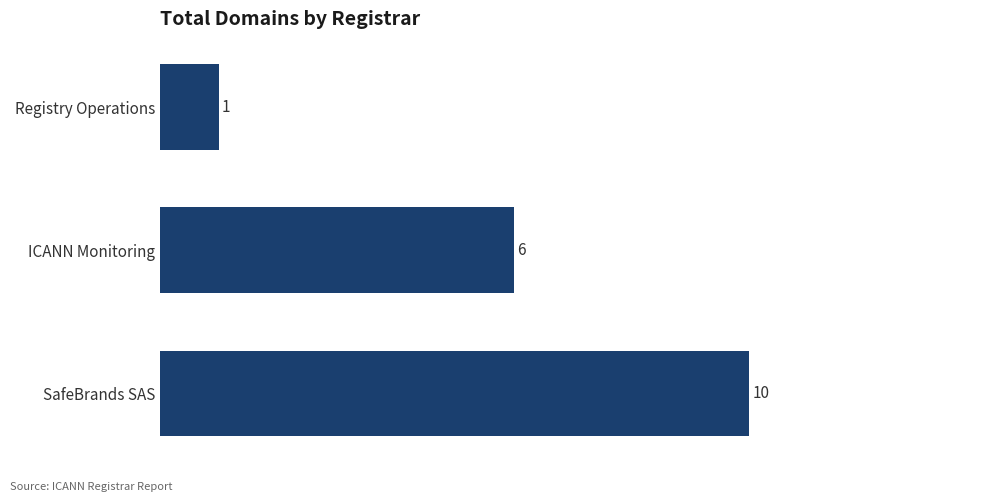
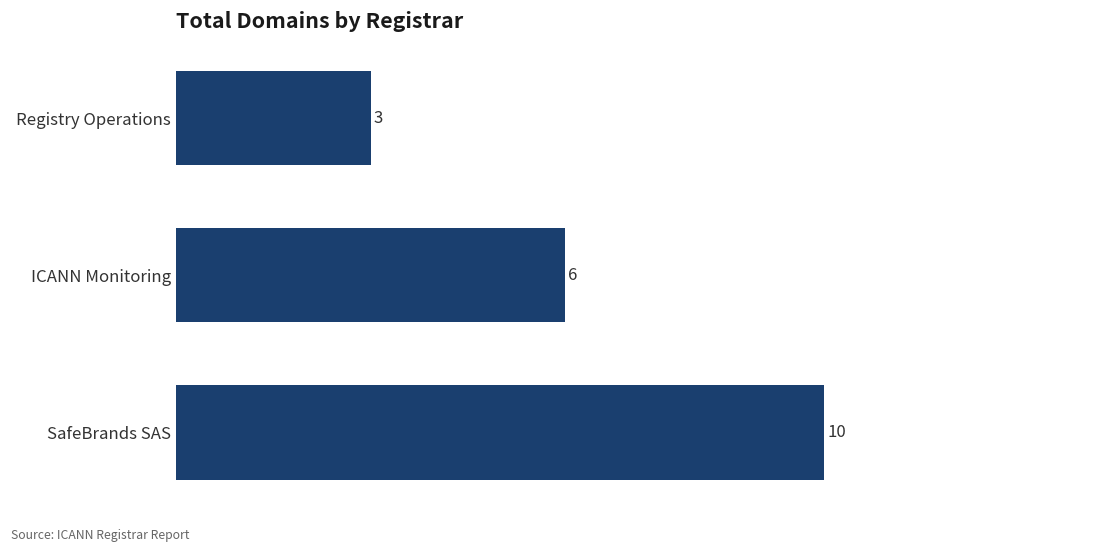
  {
-   "Registry Operations": 1,
+   "Registry Operations": 3,
    "ICANN Monitoring": 6,
    "SafeBrands SAS": 10
  }
